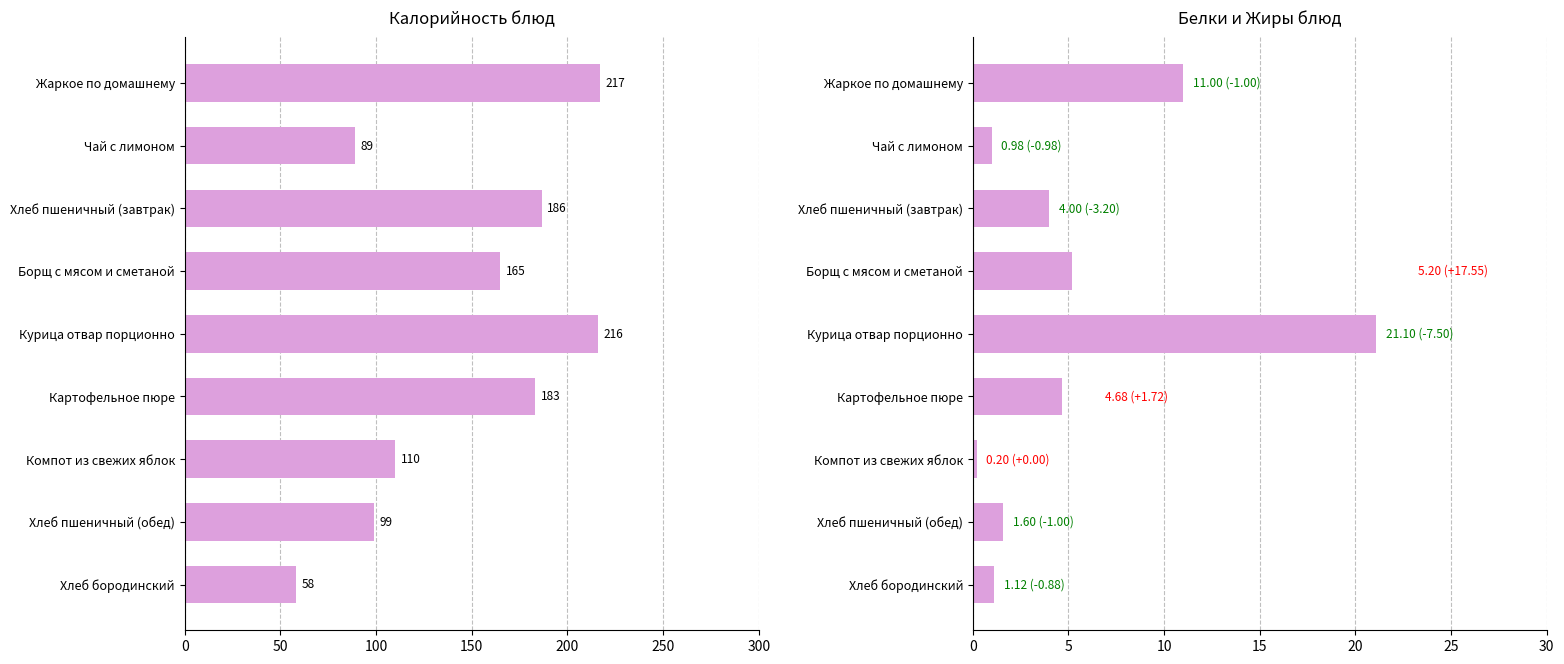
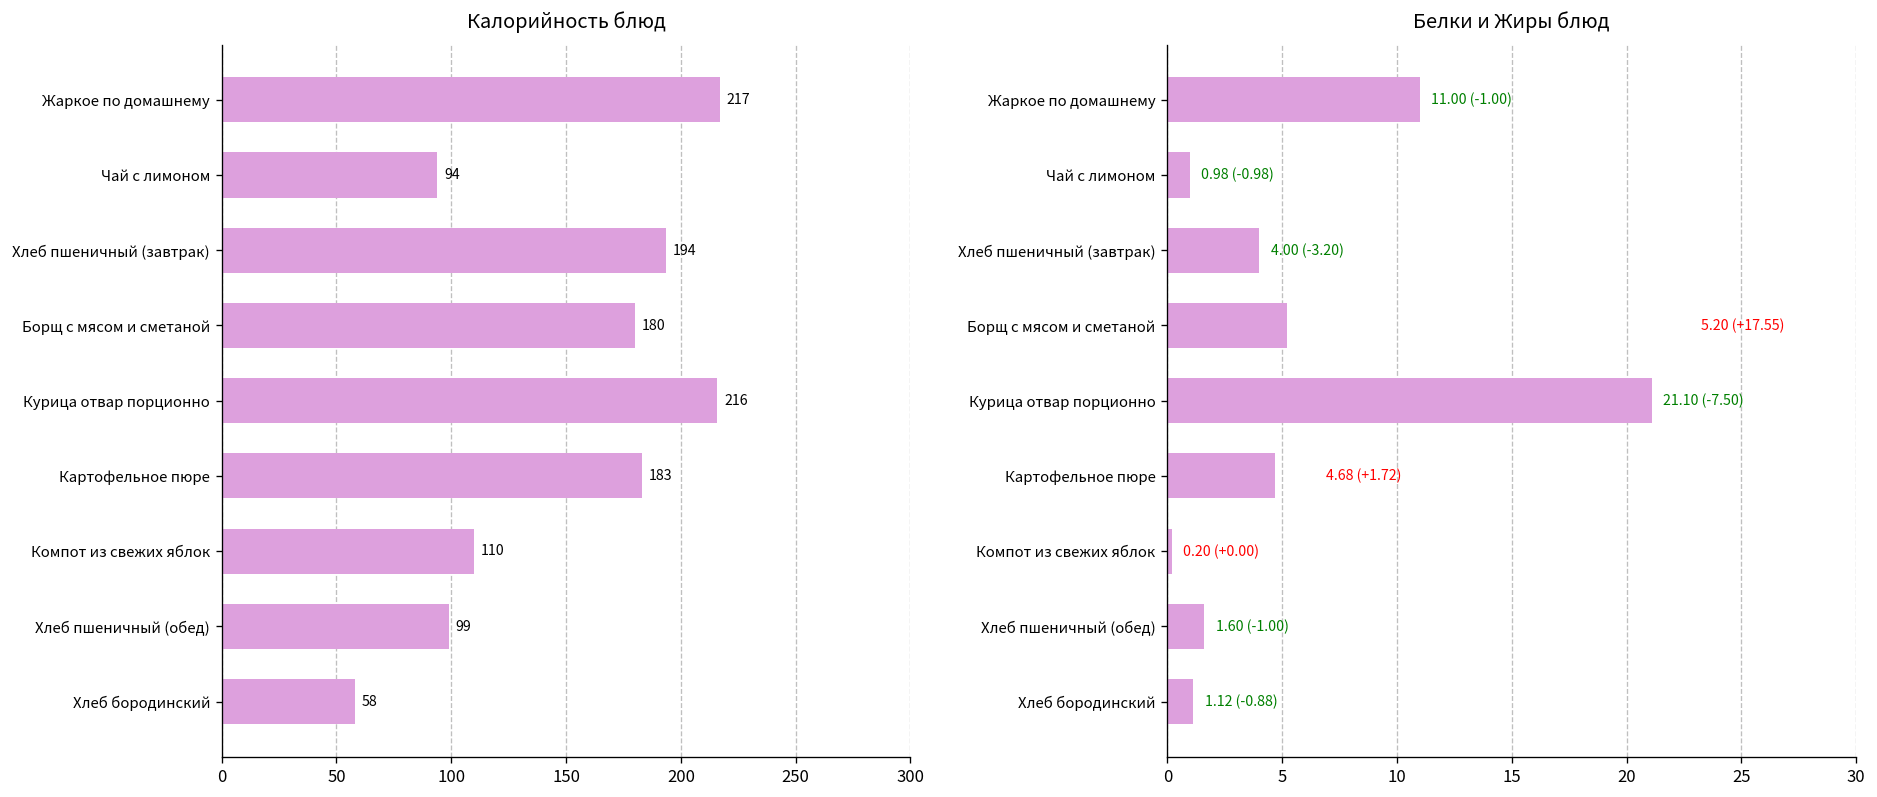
  {
    "Калорийность блюд": {
      "Жаркое по домашнему": 217,
-     "Чай с лимоном": 89,
-     "Хлеб пшеничный (завтрак)": 186,
-     "Борщ с мясом и сметаной": 165,
+     "Чай с лимоном": 94,
+     "Хлеб пшеничный (завтрак)": 194,
+     "Борщ с мясом и сметаной": 180,
      "Курица отвар порционно": 216,
      "Картофельное пюре": 183,
      "Компот из свежих яблок": 110,
      "Хлеб пшеничный (обед)": 99,
      "Хлеб бородинский": 58
    },
    "Белки и Жиры блюд": {
      "Жаркое по домашнему": 11.00,
      "Чай с лимоном": 0.98,
      "Хлеб пшеничный (завтрак)": 4.00,
      "Курица отвар порционно": 21.10,
      "Компот из свежих яблок": 0.20,
      "Хлеб пшеничный (обед)": 1.60,
      "Хлеб бородинский": 1.12
    }
  }
